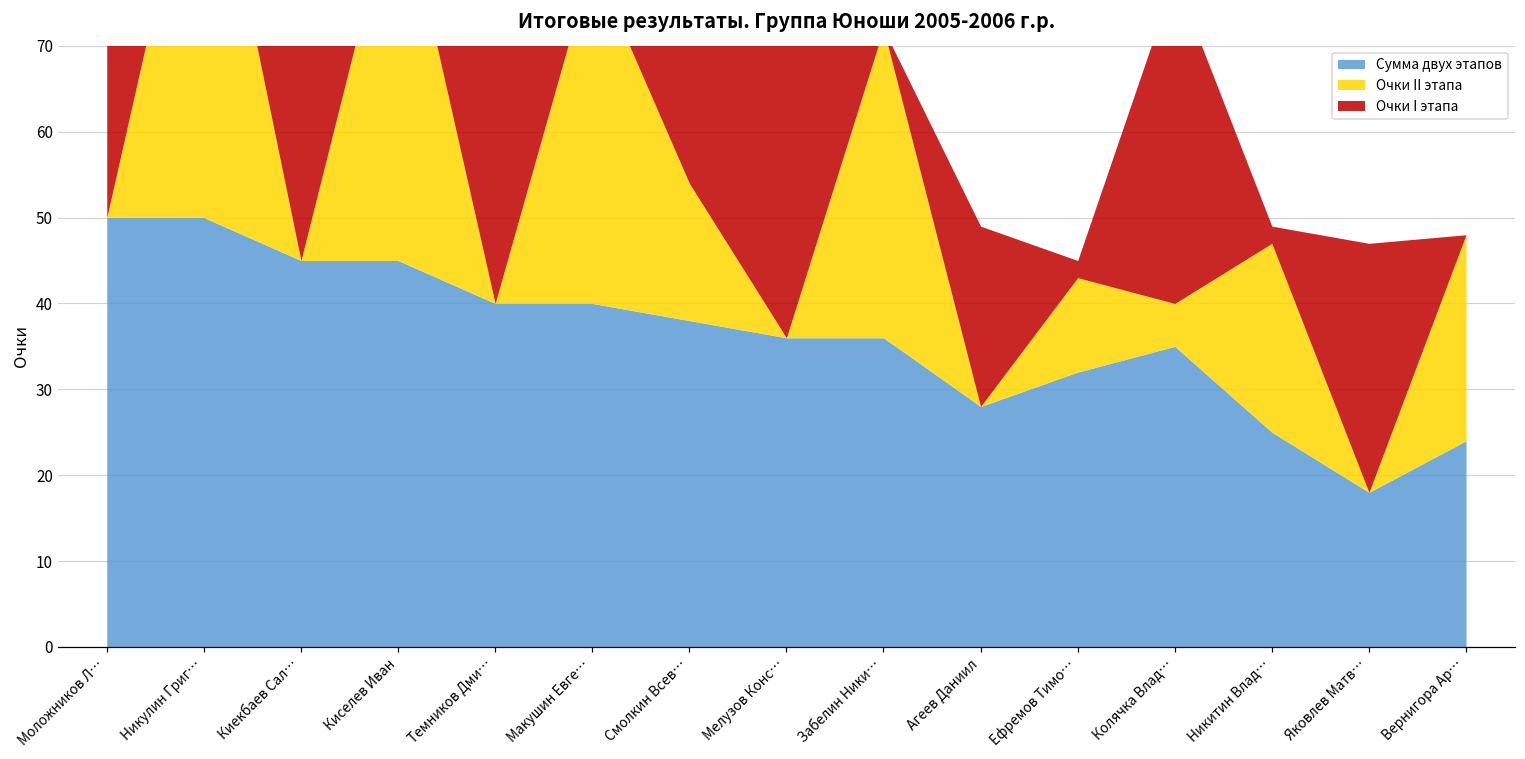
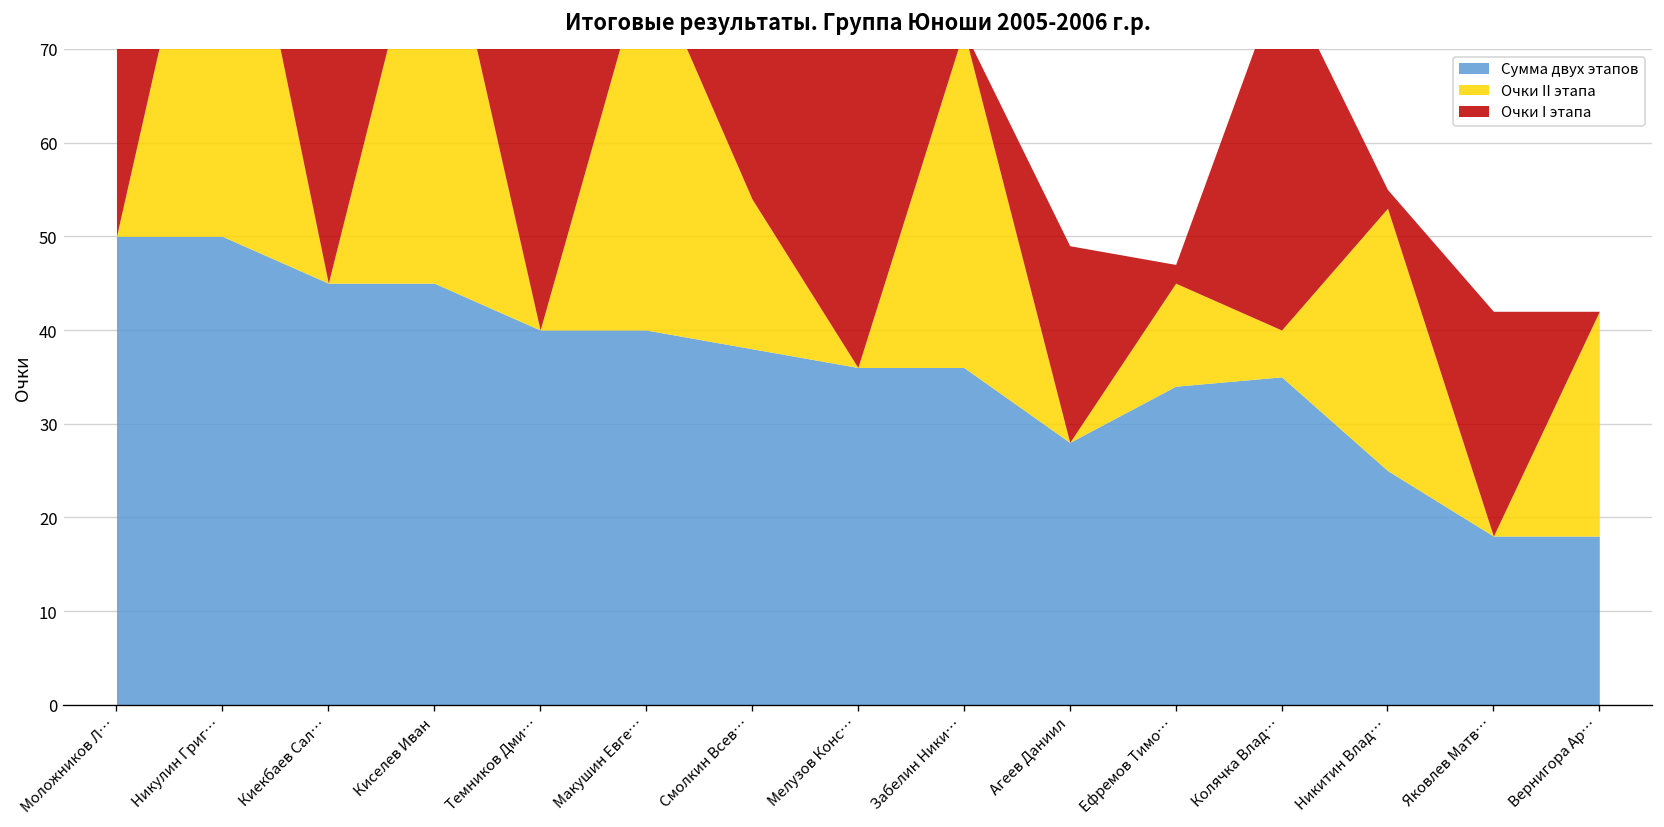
  {
    "Сумма двух этапов": {
      "Никулин Григ…": 50,
      "Киселев Иван": 45,
      "Макушин Евге…": 40,
      "Смолкин Всев…": 38,
      "Забелин Ники…": 36,
-     "Ефремов Тимо…": 32,
+     "Ефремов Тимо…": 34,
      "Колячка Влад…": 35,
      "Никитин Влад…": 25,
-     "Вернигора Ар…": 24
+     "Вернигора Ар…": 18
    },
    "Очки II этапа": {
      "Смолкин Всев…": 16,
      "Ефремов Тимо…": 11,
      "Колячка Влад…": 5,
-     "Никитин Влад…": 22
+     "Никитин Влад…": 28
    },
    "Очки I этапа": {
      "Агеев Даниил": 21,
      "Ефремов Тимо…": 2,
      "Никитин Влад…": 2,
-     "Яковлев Матв…": 29
+     "Яковлев Матв…": 24
    }
  }
